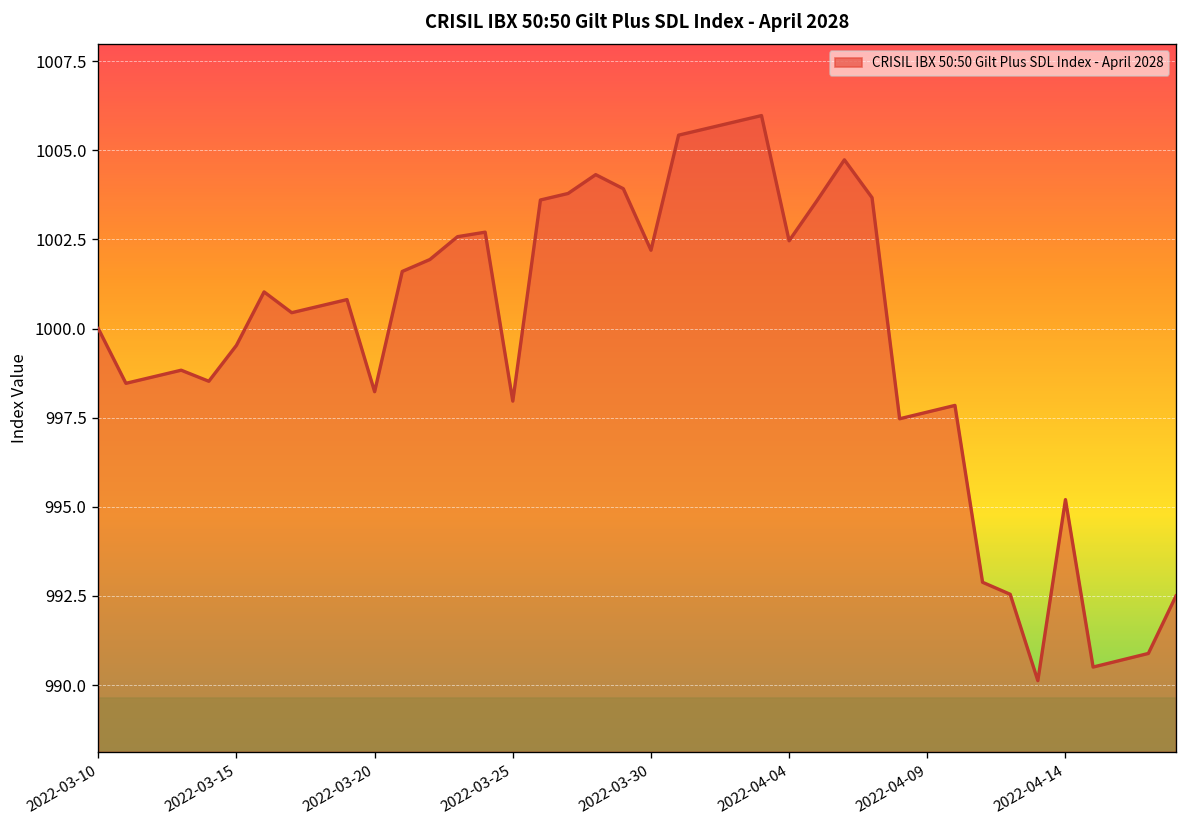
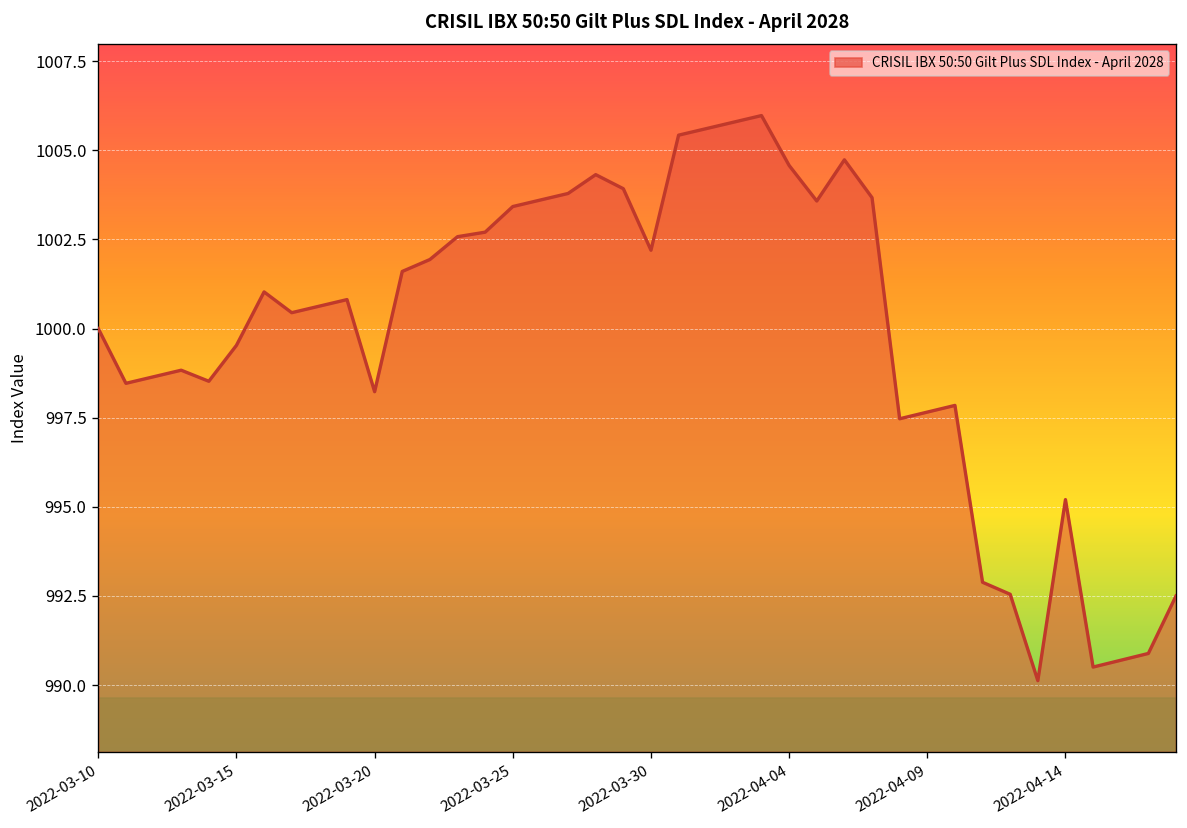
  {
    "2022-03-10": 1000.0,
    "2022-03-15": 999.5,
    "2022-03-20": 998.2,
-   "2022-03-25": 998.0,
+   "2022-03-25": 1003.4,
    "2022-03-30": 1002.2,
-   "2022-04-04": 1002.5,
+   "2022-04-04": 1004.6,
    "2022-04-09": 997.7,
    "2022-04-14": 995.2
  }
